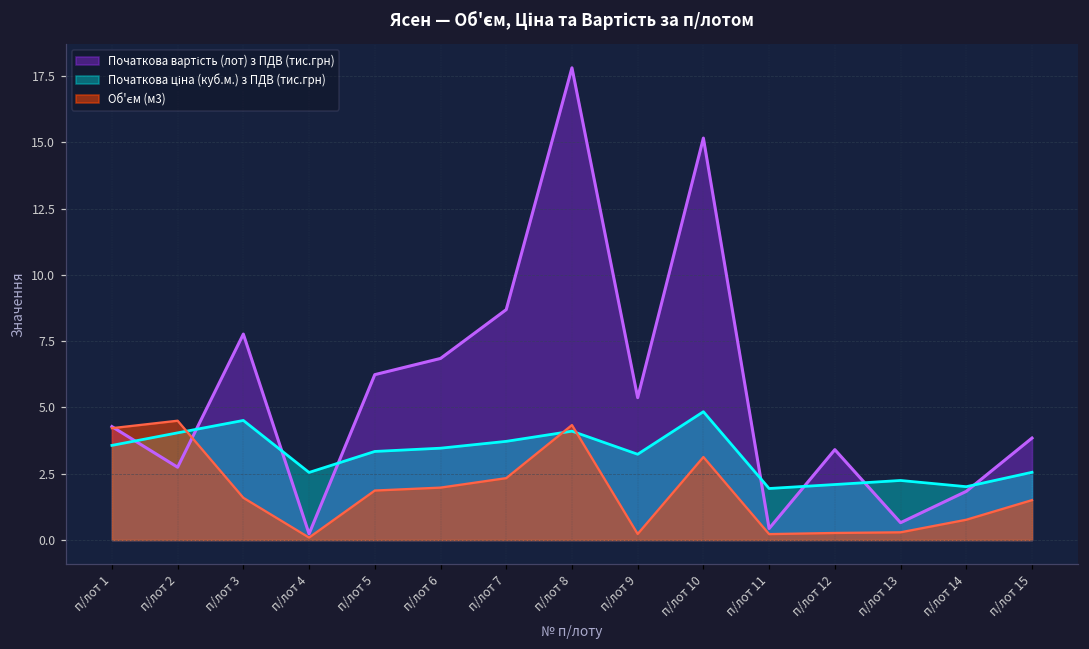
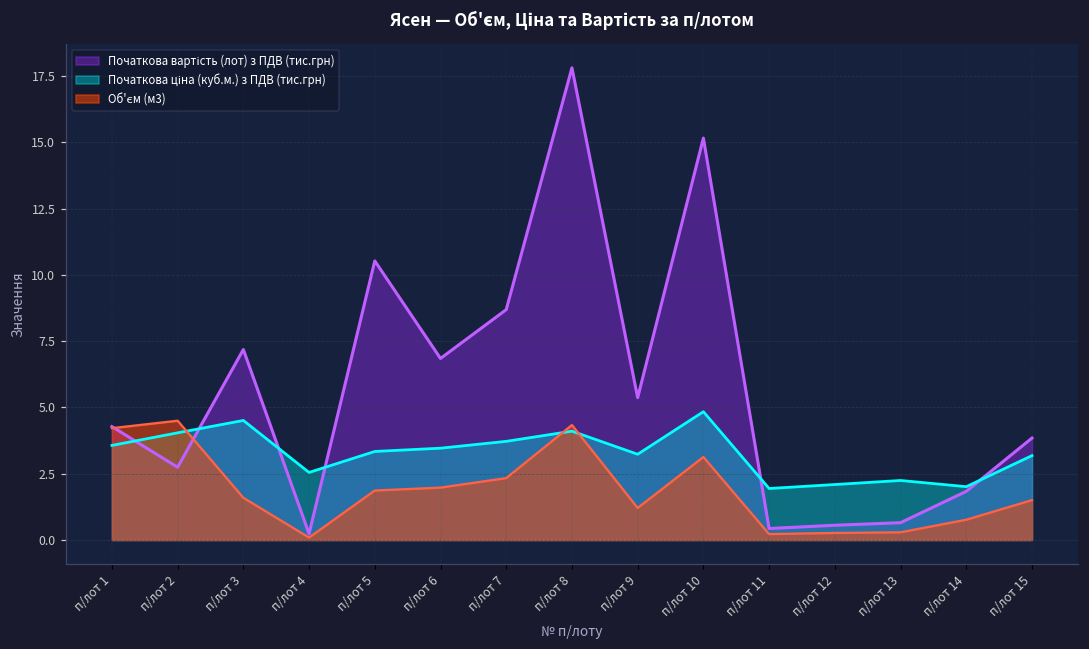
  {
    "Початкова вартість (лот) з ПДВ (тис.грн)": {
      "п/лот 2": 2.7,
-     "п/лот 3": 7.8,
+     "п/лот 3": 7.2,
      "п/лот 4": 0.2,
-     "п/лот 5": 6.2,
+     "п/лот 5": 10.5,
      "п/лот 6": 6.9,
      "п/лот 7": 8.7,
      "п/лот 8": 17.8,
      "п/лот 9": 5.4,
      "п/лот 10": 15.2,
      "п/лот 11": 0.4,
-     "п/лот 12": 3.4,
+     "п/лот 12": 0.6,
      "п/лот 13": 0.7,
      "п/лот 14": 1.8,
      "п/лот 15": 3.8
    },
    "Початкова ціна (куб.м.) з ПДВ (тис.грн)": {
      "п/лот 1": 3.6,
      "п/лот 2": 4.0,
      "п/лот 3": 4.5,
      "п/лот 4": 2.6,
      "п/лот 5": 3.3,
      "п/лот 6": 3.5,
      "п/лот 7": 3.7,
      "п/лот 8": 4.1,
      "п/лот 9": 3.2,
      "п/лот 10": 4.8,
      "п/лот 11": 1.9,
      "п/лот 12": 2.1,
      "п/лот 13": 2.2,
      "п/лот 14": 2.0,
-     "п/лот 15": 2.6
+     "п/лот 15": 3.2
    },
    "Об'єм (м3)": {
      "п/лот 2": 4.5,
      "п/лот 3": 1.6,
      "п/лот 4": 0.1,
      "п/лот 5": 1.9,
      "п/лот 6": 2.0,
      "п/лот 7": 2.3,
      "п/лот 8": 4.3,
-     "п/лот 9": 0.2,
+     "п/лот 9": 1.2,
      "п/лот 10": 3.1,
      "п/лот 11": 0.2,
      "п/лот 12": 0.3,
      "п/лот 13": 0.3,
      "п/лот 14": 0.8,
      "п/лот 15": 1.5
    }
  }
